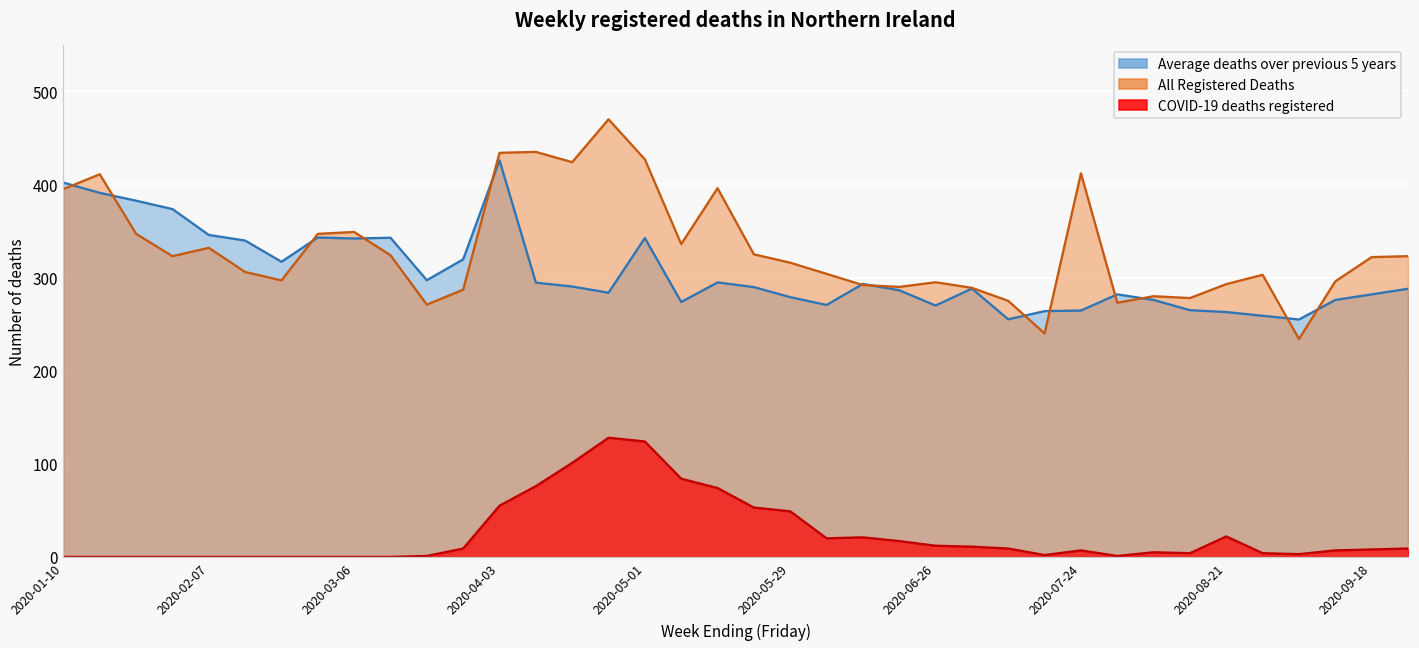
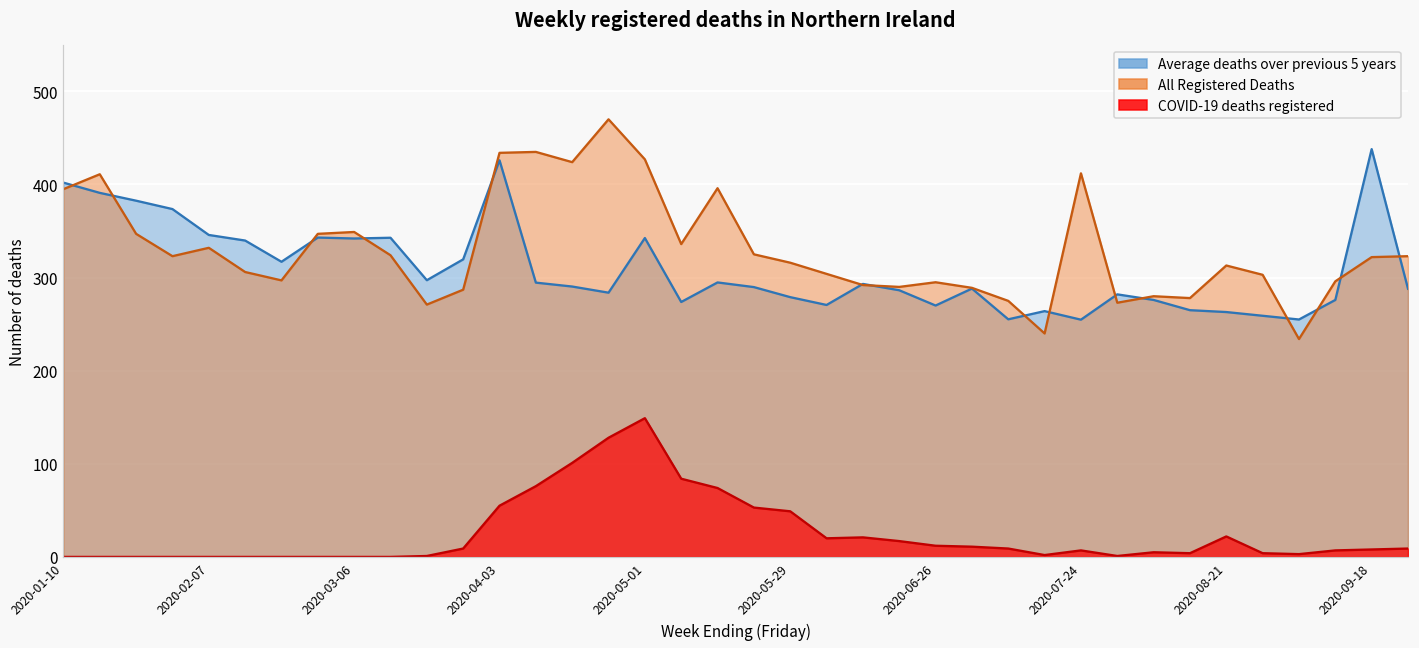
  {
    "Average deaths over previous 5 years": {
      "2020-01-10": 400,
      "2020-02-07": 350,
      "2020-03-06": 340,
      "2020-04-03": 430,
      "2020-05-01": 340,
      "2020-05-29": 280,
      "2020-06-26": 270,
-     "2020-07-24": 260,
+     "2020-07-24": 250,
      "2020-08-21": 260,
-     "2020-09-18": 280
+     "2020-09-18": 440
    },
    "All Registered Deaths": {
      "2020-01-10": 400,
      "2020-02-07": 330,
      "2020-03-06": 350,
      "2020-04-03": 430,
      "2020-05-01": 430,
      "2020-05-29": 320,
      "2020-06-26": 300,
      "2020-07-24": 410,
-     "2020-08-21": 290,
+     "2020-08-21": 310,
      "2020-09-18": 320
    },
    "COVID-19 deaths registered": {
      "2020-01-10": 0,
      "2020-02-07": 0,
      "2020-03-06": 0,
      "2020-04-03": 60,
-     "2020-05-01": 120,
+     "2020-05-01": 150,
      "2020-05-29": 50,
      "2020-06-26": 10,
      "2020-07-24": 10,
      "2020-08-21": 20,
      "2020-09-18": 10
    }
  }
